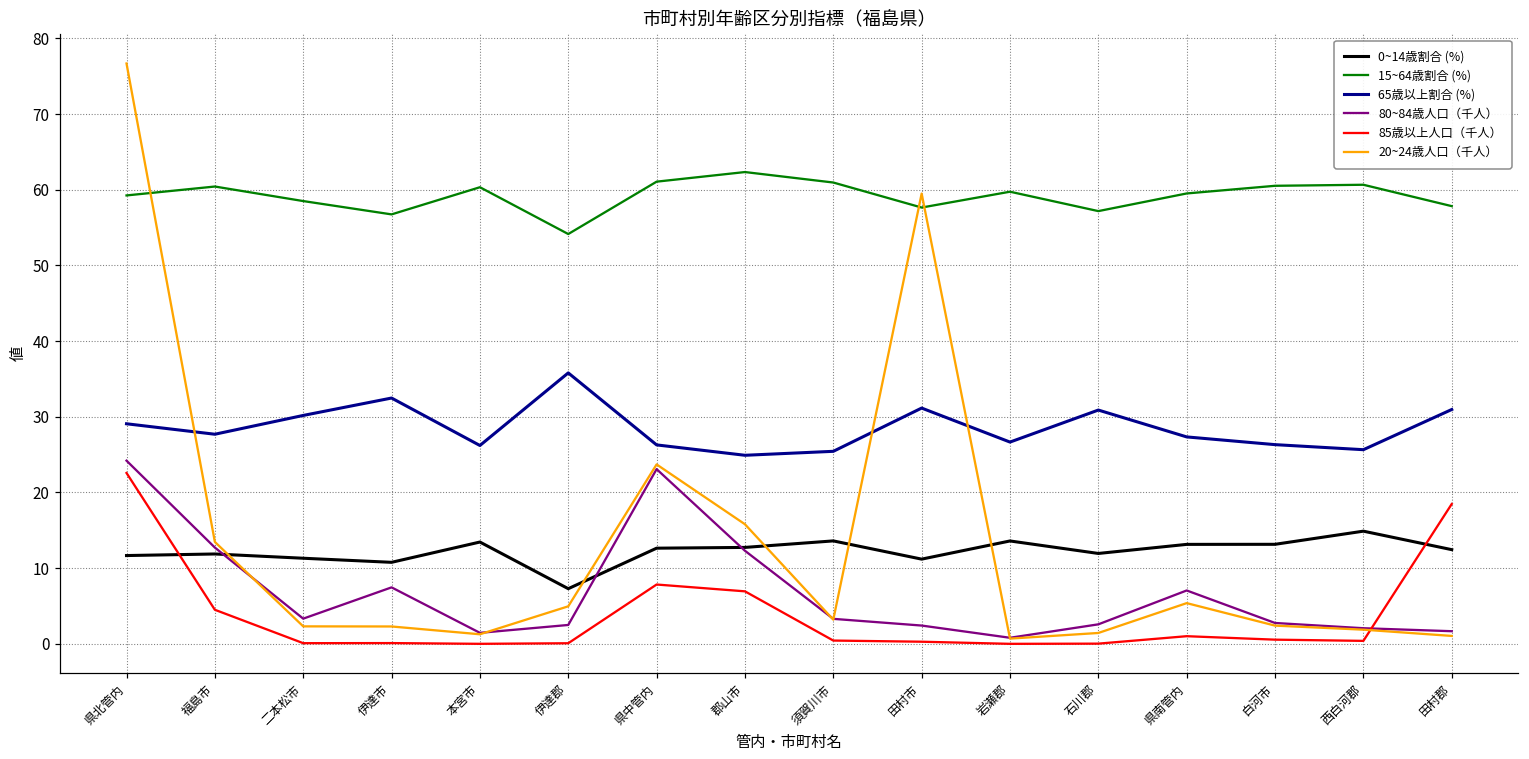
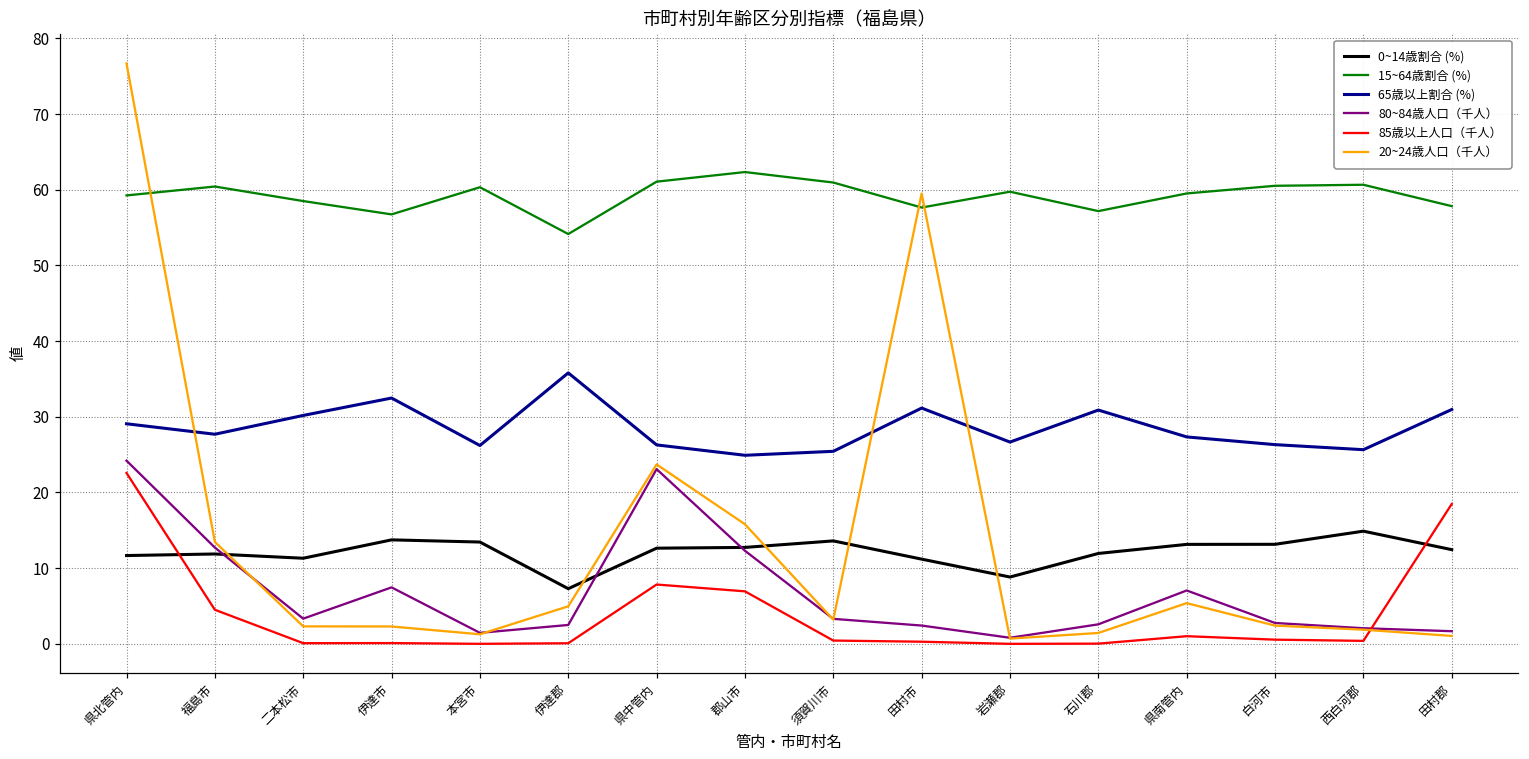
  {
    "0~14歳割合 (%)": {
      "県北管内": 12,
      "福島市": 12,
      "二本松市": 11,
-     "伊達市": 11,
+     "伊達市": 14,
      "本宮市": 13,
      "伊達郡": 7,
      "県中管内": 13,
      "郡山市": 13,
      "須賀川市": 14,
      "田村市": 11,
-     "岩瀬郡": 14,
+     "岩瀬郡": 9,
      "石川郡": 12,
      "県南管内": 13,
      "白河市": 13,
      "西白河郡": 15,
      "田村郡": 12
    },
    "15~64歳割合 (%)": {
      "県北管内": 59,
      "福島市": 60,
      "二本松市": 59,
      "伊達市": 57,
      "本宮市": 60,
      "伊達郡": 54,
      "県中管内": 61,
      "郡山市": 62,
      "須賀川市": 61,
      "田村市": 58,
      "岩瀬郡": 60,
      "石川郡": 57,
      "県南管内": 60,
      "白河市": 61,
      "西白河郡": 61,
      "田村郡": 58
    },
    "65歳以上割合 (%)": {
      "県北管内": 29,
      "福島市": 28,
      "二本松市": 30,
      "伊達市": 32,
      "本宮市": 26,
      "伊達郡": 36,
      "県中管内": 26,
      "郡山市": 25,
      "須賀川市": 25,
      "田村市": 31,
      "岩瀬郡": 27,
      "石川郡": 31,
      "県南管内": 27,
      "白河市": 26,
      "西白河郡": 26,
      "田村郡": 31
    },
    "80~84歳人口（千人）": {
      "県北管内": 24,
      "福島市": 13,
      "二本松市": 3,
      "伊達市": 7,
      "伊達郡": 2,
      "県中管内": 23,
      "郡山市": 12,
      "田村市": 2,
      "石川郡": 3,
      "県南管内": 7,
      "田村郡": 2
    },
    "85歳以上人口（千人）": {
      "県北管内": 23,
      "福島市": 5,
      "二本松市": 0,
      "伊達市": 0,
      "本宮市": 0,
      "伊達郡": 0,
      "県中管内": 8,
      "郡山市": 7,
      "須賀川市": 0,
      "田村市": 0,
      "岩瀬郡": 0,
      "石川郡": 0,
      "県南管内": 1,
      "白河市": 1,
      "西白河郡": 0,
      "田村郡": 18
    },
    "20~24歳人口（千人）": {
      "県北管内": 77,
      "福島市": 13,
      "二本松市": 2,
      "伊達市": 2,
      "伊達郡": 5,
      "県中管内": 24,
      "郡山市": 16,
      "田村市": 59,
      "石川郡": 1,
      "県南管内": 5,
      "田村郡": 1
    }
  }
